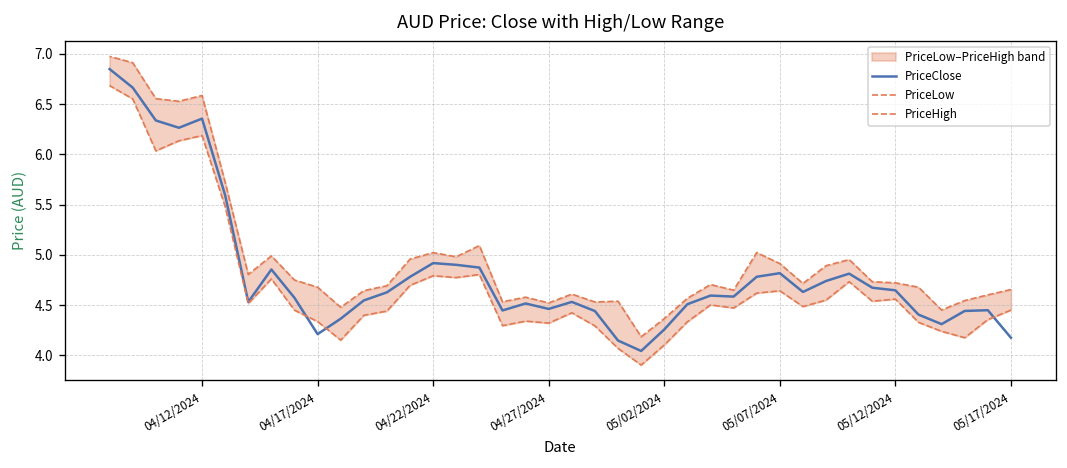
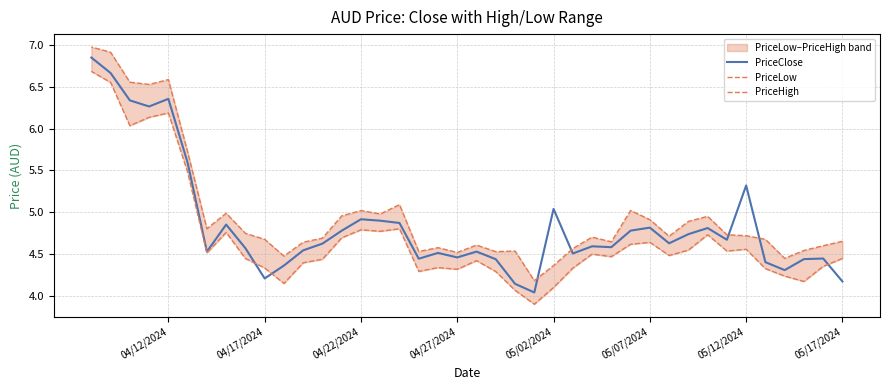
  {
    "PriceClose": {
      "04/12/2024": 6.4,
      "04/17/2024": 4.2,
      "04/22/2024": 4.9,
      "04/27/2024": 4.5,
-     "05/02/2024": 4.3,
+     "05/02/2024": 5.0,
      "05/07/2024": 4.8,
-     "05/12/2024": 4.6,
+     "05/12/2024": 5.3,
      "05/17/2024": 4.2
    }
  }
